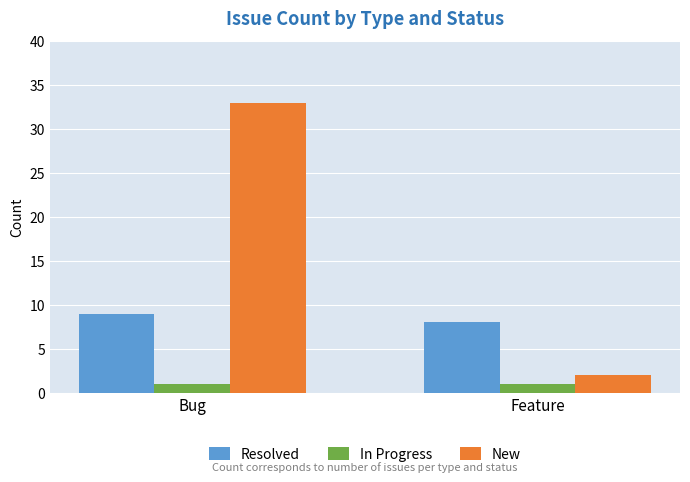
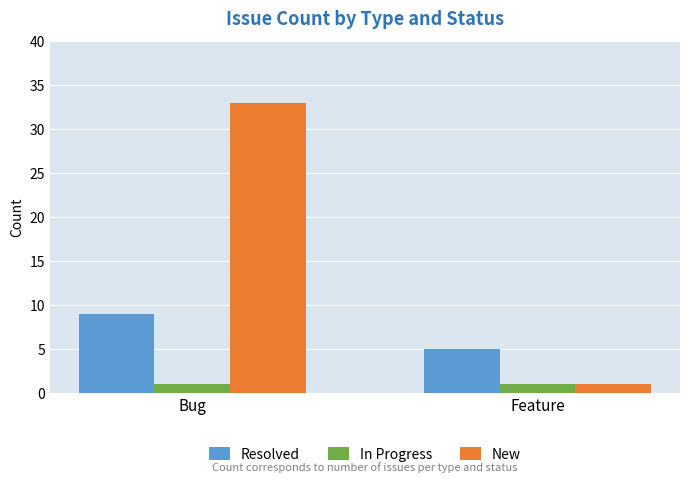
  {
    "Resolved": {
      "Bug": 9,
-     "Feature": 8
+     "Feature": 5
    },
    "In Progress": {
      "Bug": 1,
      "Feature": 1
    },
    "New": {
      "Bug": 33,
-     "Feature": 2
+     "Feature": 1
    }
  }
